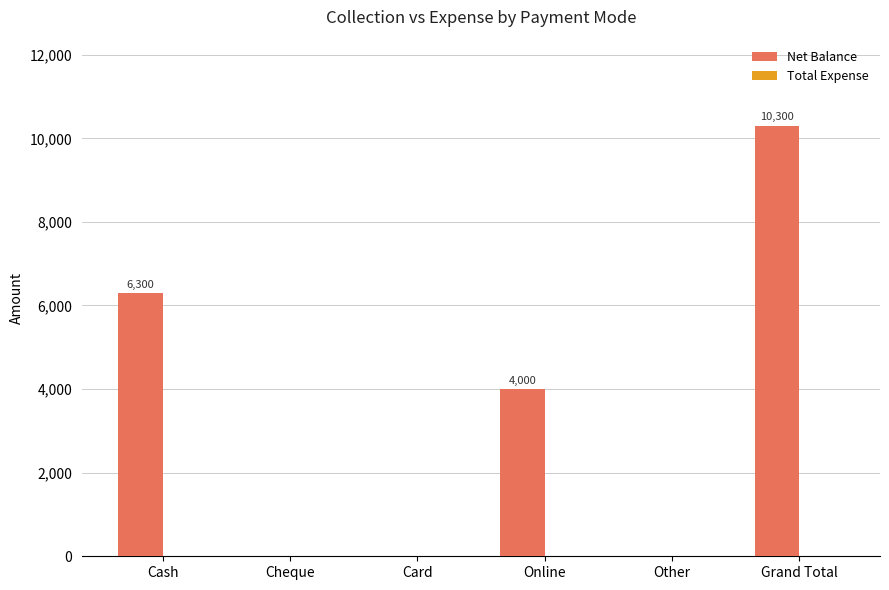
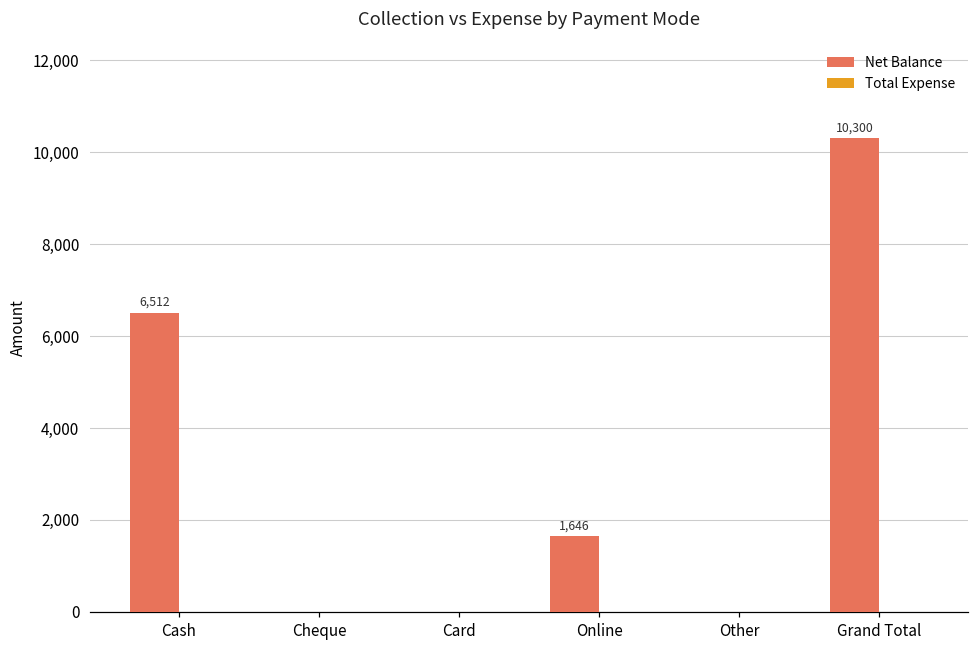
  {
    "Net Balance": {
-     "Cash": "6,300",
-     "Online": "4,000",
+     "Cash": "6,512",
+     "Online": "1,646",
      "Grand Total": "10,300"
    },
    "Total Expense": {
      "Cash": "0",
      "Cheque": "0",
      "Card": "0",
      "Online": "0",
      "Other": "0",
      "Grand Total": "0"
    }
  }
